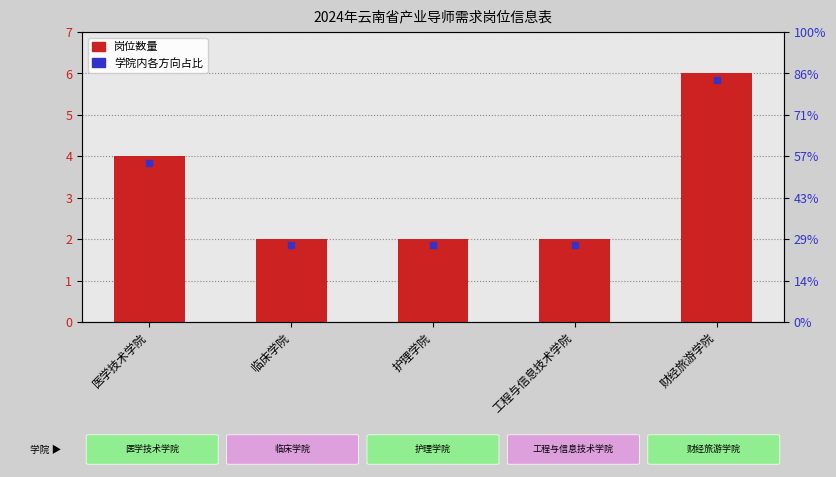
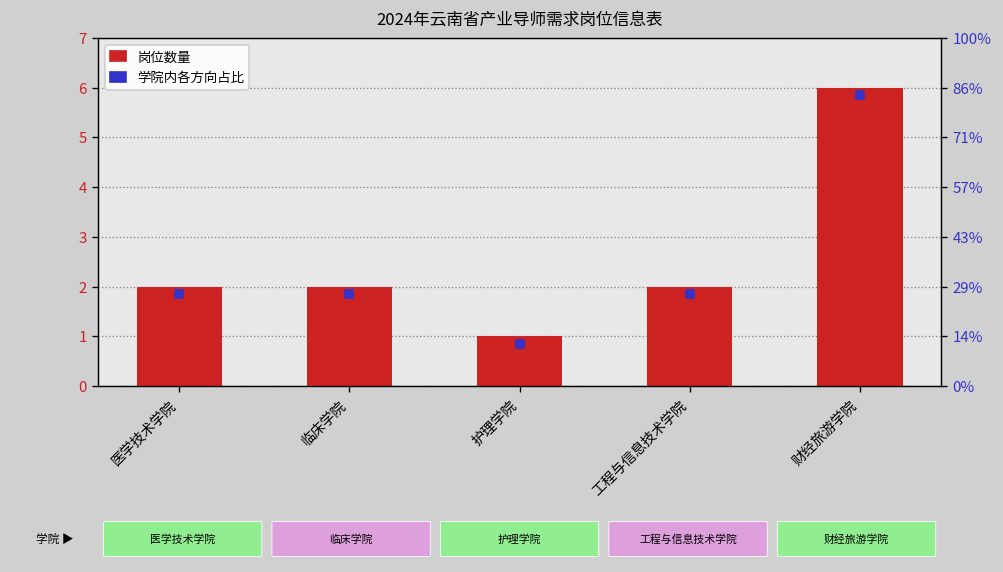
  {
    "岗位数量": {
-     "医学技术学院": 4,
+     "医学技术学院": 2,
      "临床学院": 2,
-     "护理学院": 2,
+     "护理学院": 1,
      "工程与信息技术学院": 2,
      "财经旅游学院": 6
    }
  }
